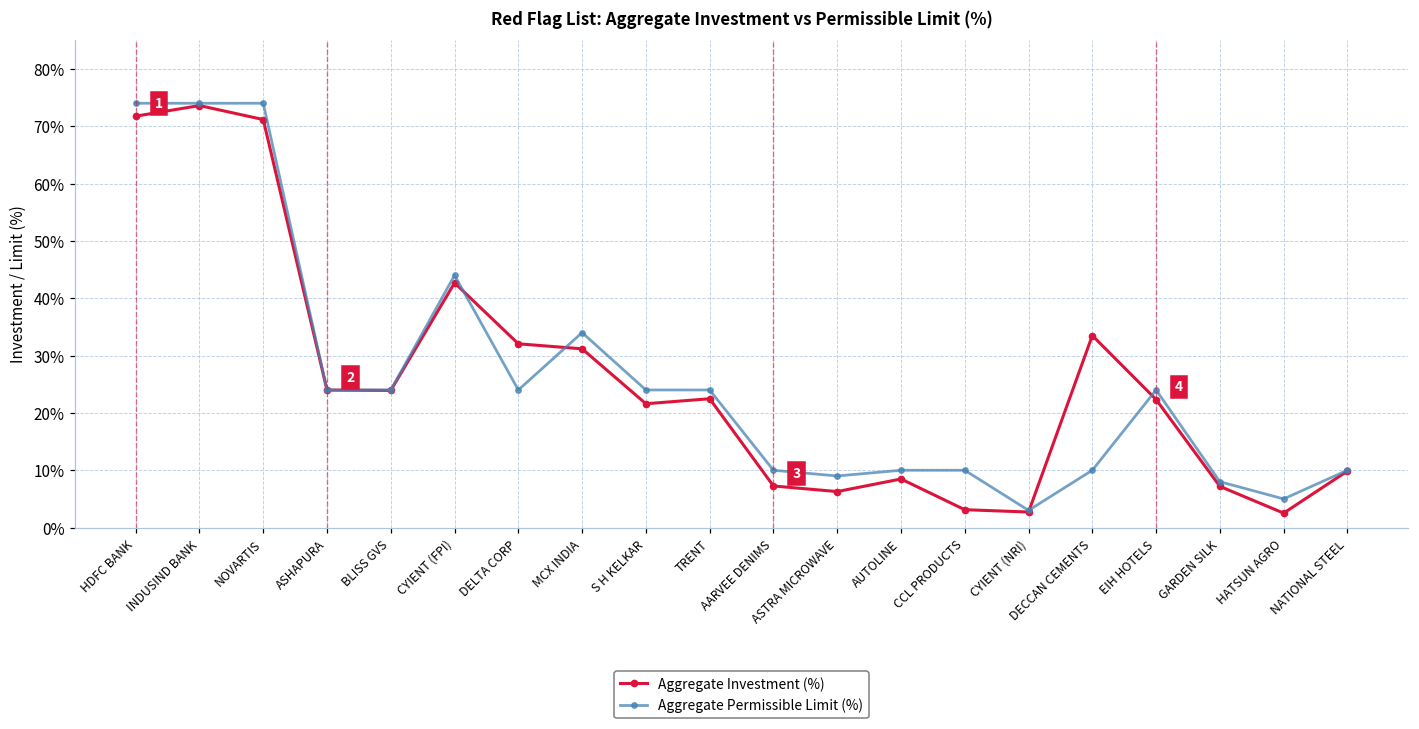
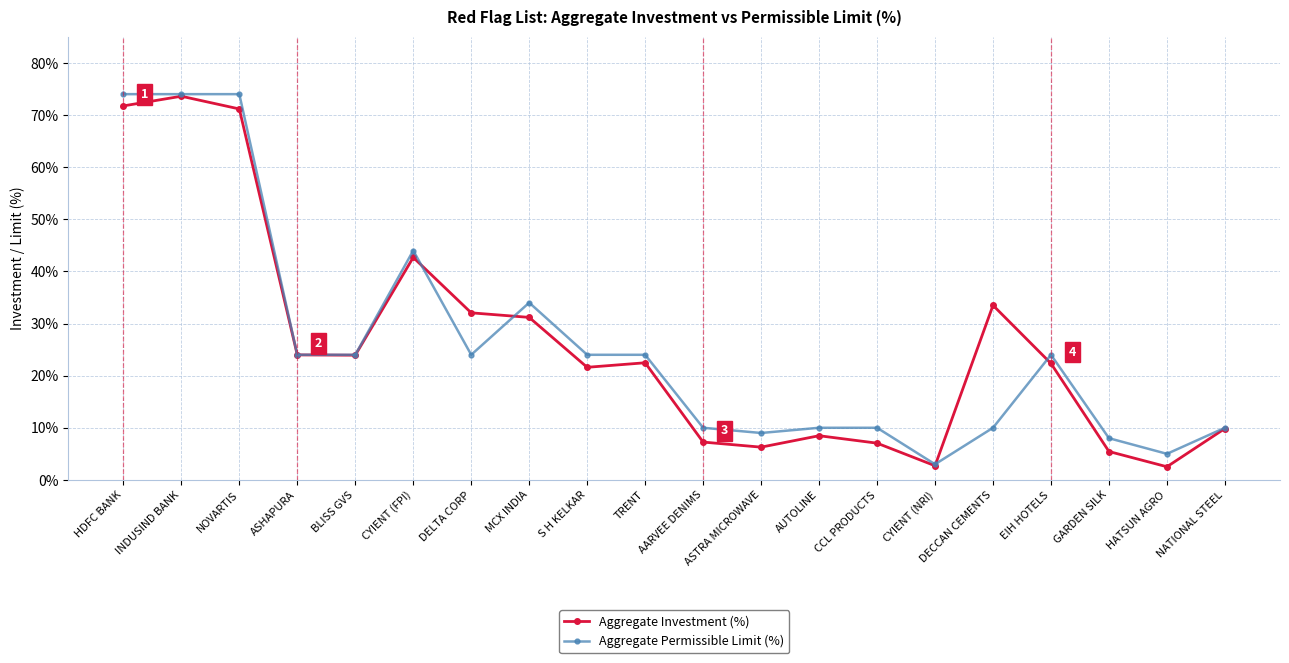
  {
    "Aggregate Investment (%)": {
      "HDFC BANK": "72%",
      "NOVARTIS": "71%",
      "CYIENT (FPI)": "43%",
      "DELTA CORP": "32%",
      "MCX INDIA": "31%",
      "S H KELKAR": "22%",
      "TRENT": "22%",
      "AARVEE DENIMS": "7%",
      "ASTRA MICROWAVE": "6%",
      "AUTOLINE": "8%",
-     "CCL PRODUCTS": "3%",
+     "CCL PRODUCTS": "7%",
      "DECCAN CEMENTS": "33%",
      "EIH HOTELS": "22%",
-     "GARDEN SILK": "7%",
+     "GARDEN SILK": "5%",
      "HATSUN AGRO": "3%"
    },
    "Aggregate Permissible Limit (%)": {
      "NOVARTIS": "74%",
      "CYIENT (FPI)": "44%",
      "DELTA CORP": "24%",
      "MCX INDIA": "34%",
      "S H KELKAR": "24%",
      "TRENT": "24%",
      "ASTRA MICROWAVE": "9%",
      "AUTOLINE": "10%",
      "CCL PRODUCTS": "10%",
      "DECCAN CEMENTS": "10%",
      "GARDEN SILK": "8%",
      "HATSUN AGRO": "5%"
    }
  }
